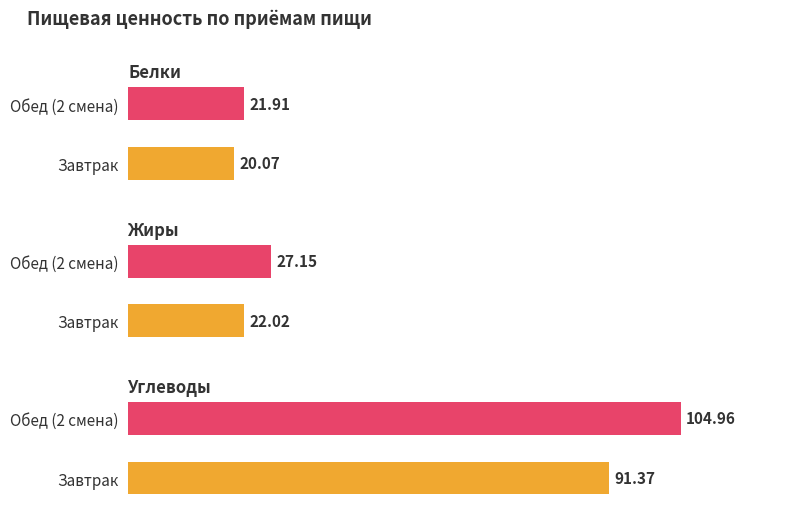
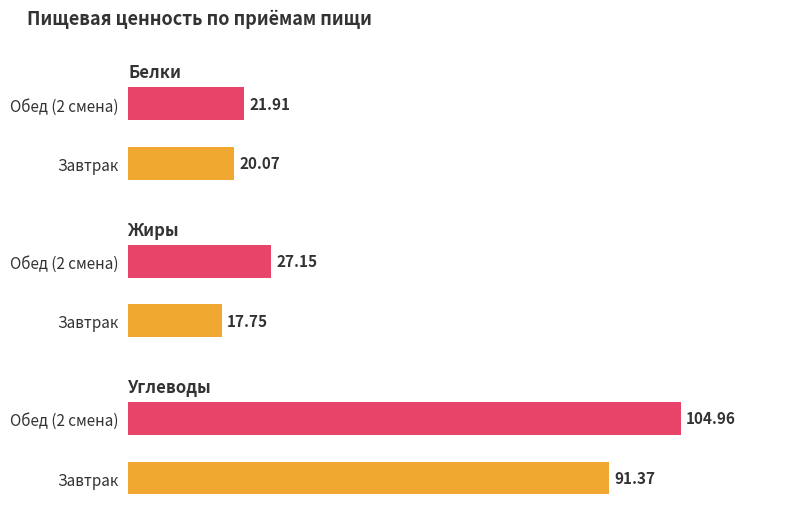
  {
    "Белки": {
      "Обед (2 смена)": 21.91,
      "Завтрак": 20.07
    },
    "Жиры": {
      "Обед (2 смена)": 27.15,
-     "Завтрак": 22.02
+     "Завтрак": 17.75
    },
    "Углеводы": {
      "Обед (2 смена)": 104.96,
      "Завтрак": 91.37
    }
  }
